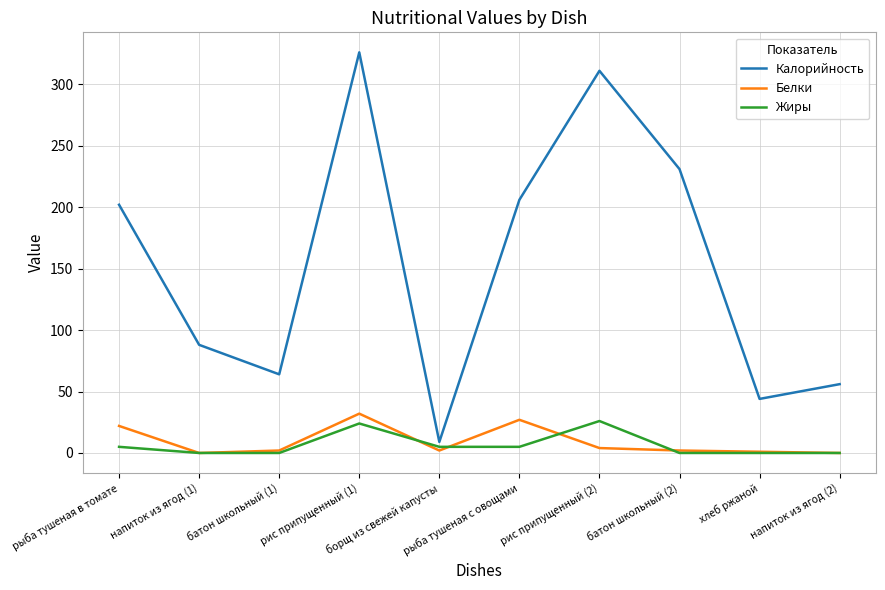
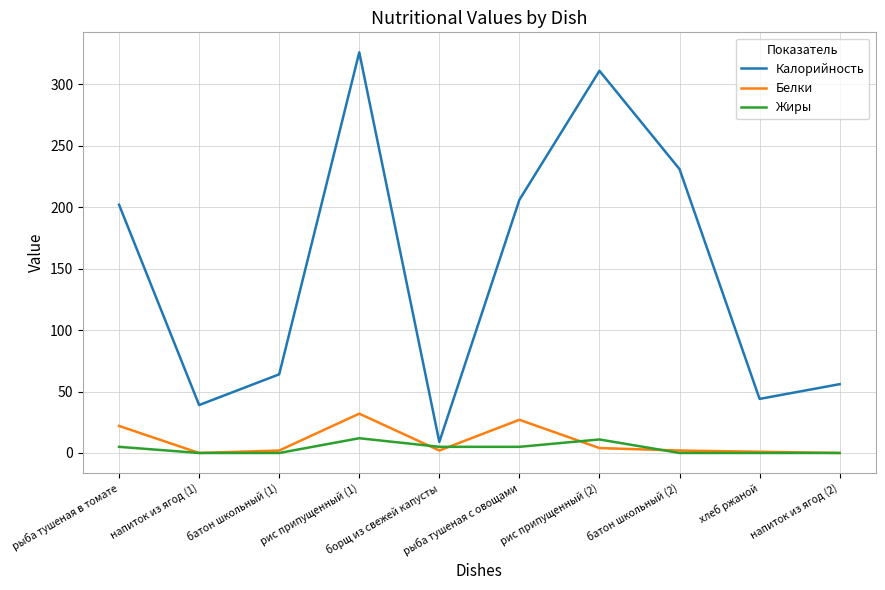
  {
    "Калорийность": {
      "рыба тушеная в томате": 202,
-     "напиток из ягод (1)": 88,
+     "напиток из ягод (1)": 39,
      "батон школьный (1)": 64,
      "рис припущенный (1)": 326,
      "борщ из свежей капусты": 9,
      "рыба тушеная с овощами": 206,
      "рис припущенный (2)": 311,
      "батон школьный (2)": 231,
      "хлеб ржаной": 44,
      "напиток из ягод (2)": 56
    },
    "Белки": {
      "рыба тушеная в томате": 22,
      "рис припущенный (1)": 32,
      "борщ из свежей капусты": 2,
      "рыба тушеная с овощами": 27,
      "рис припущенный (2)": 4
    },
    "Жиры": {
      "рыба тушеная в томате": 5,
-     "рис припущенный (1)": 24,
+     "рис припущенный (1)": 12,
      "борщ из свежей капусты": 5,
      "рыба тушеная с овощами": 5,
-     "рис припущенный (2)": 26
+     "рис припущенный (2)": 11
    }
  }
